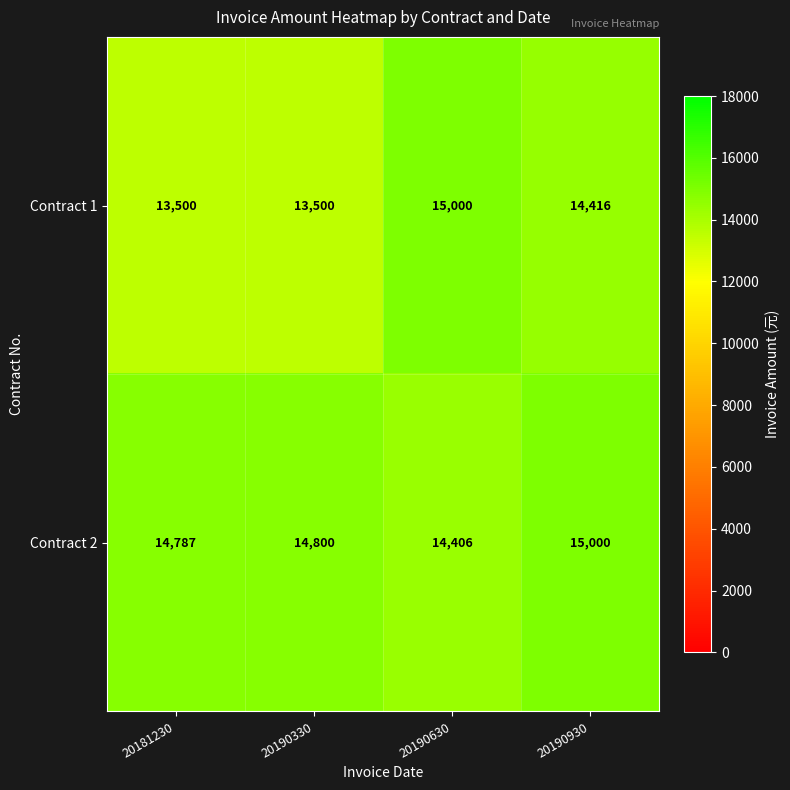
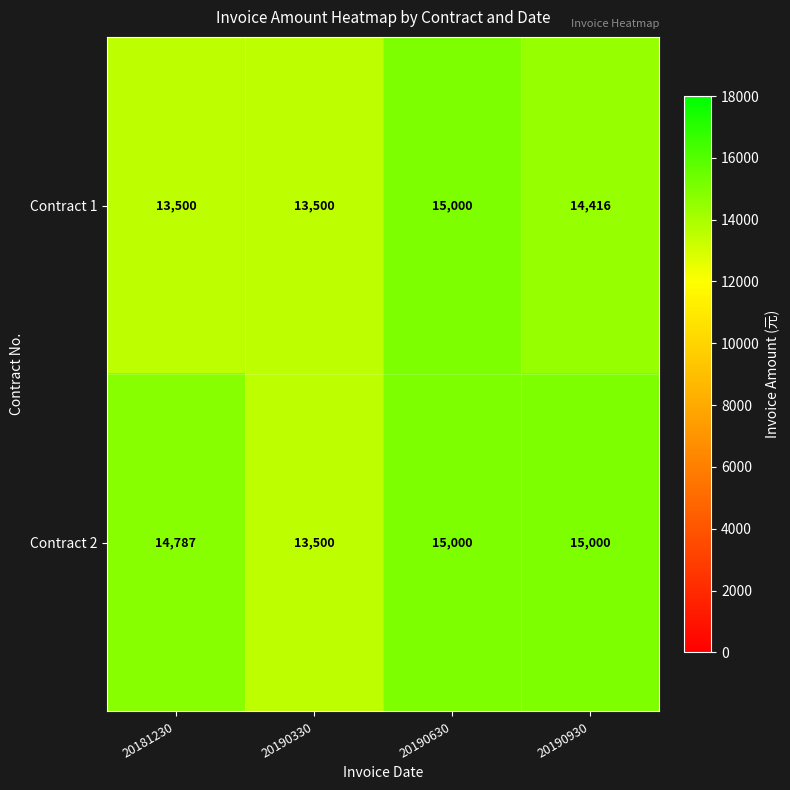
  {
    "Contract 1": {
      "20181230": "13,500",
      "20190330": "13,500",
      "20190630": "15,000",
      "20190930": "14,416"
    },
    "Contract 2": {
      "20181230": "14,787",
-     "20190330": "14,800",
-     "20190630": "14,406",
+     "20190330": "13,500",
+     "20190630": "15,000",
      "20190930": "15,000"
    }
  }
